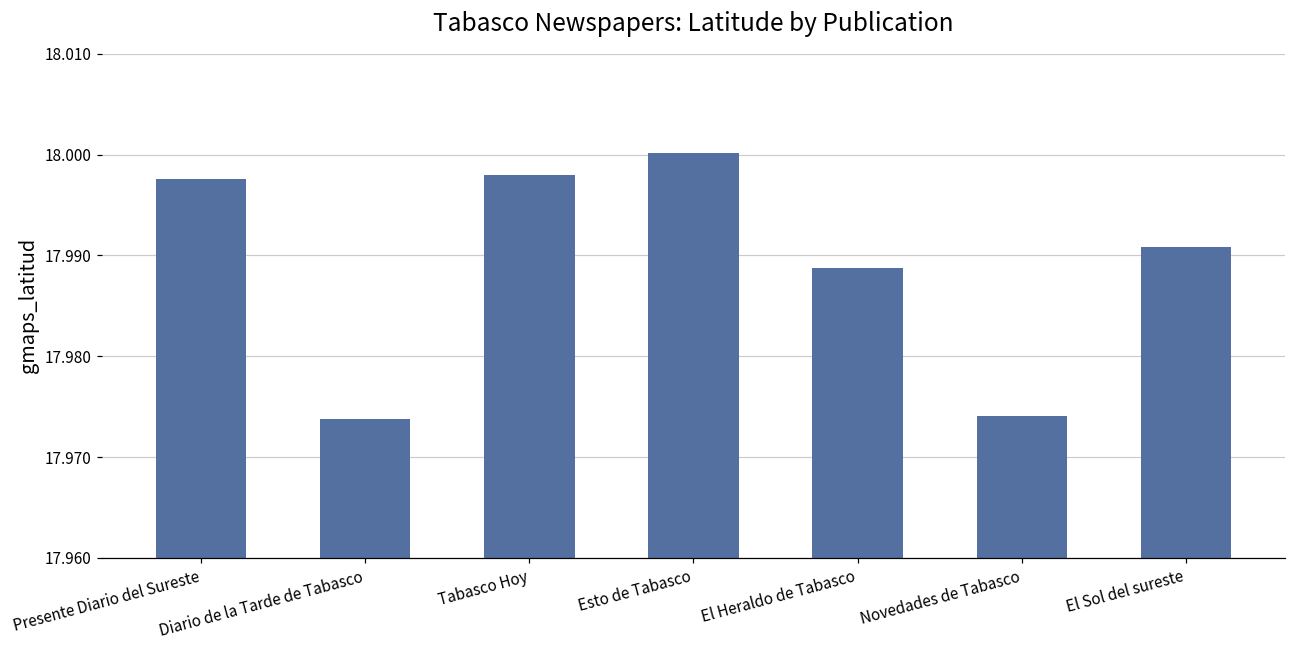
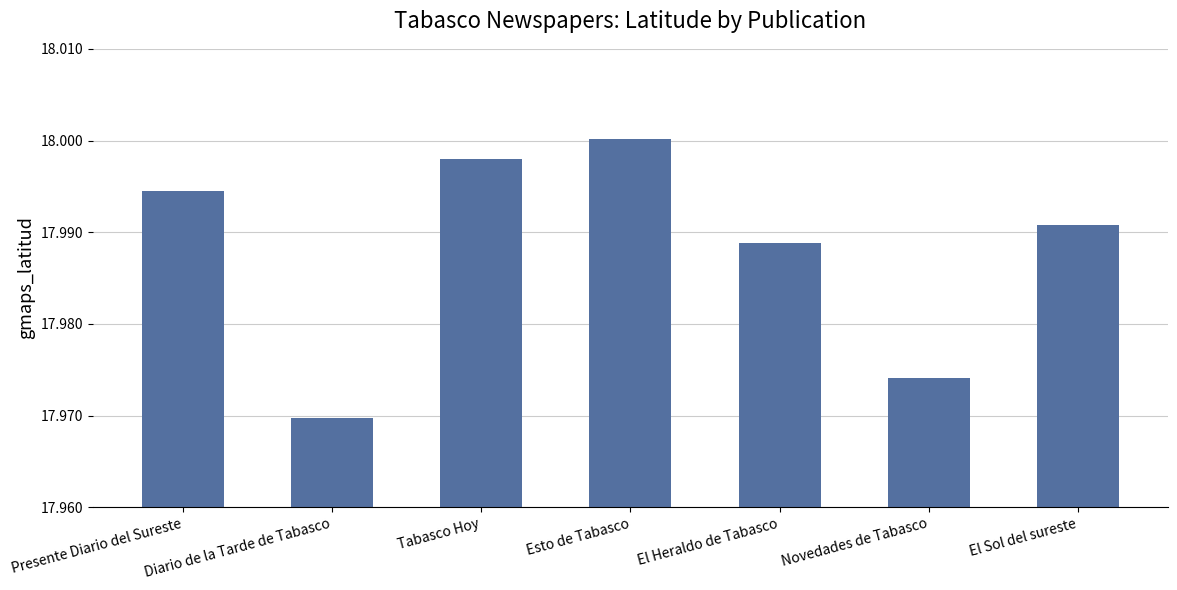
  {
-   "Presente Diario del Sureste": 17.998,
-   "Diario de la Tarde de Tabasco": 17.974,
+   "Presente Diario del Sureste": 17.995,
+   "Diario de la Tarde de Tabasco": 17.970,
    "Tabasco Hoy": 17.998,
    "Esto de Tabasco": 18.000,
    "El Heraldo de Tabasco": 17.989,
    "Novedades de Tabasco": 17.974,
    "El Sol del sureste": 17.991
  }
